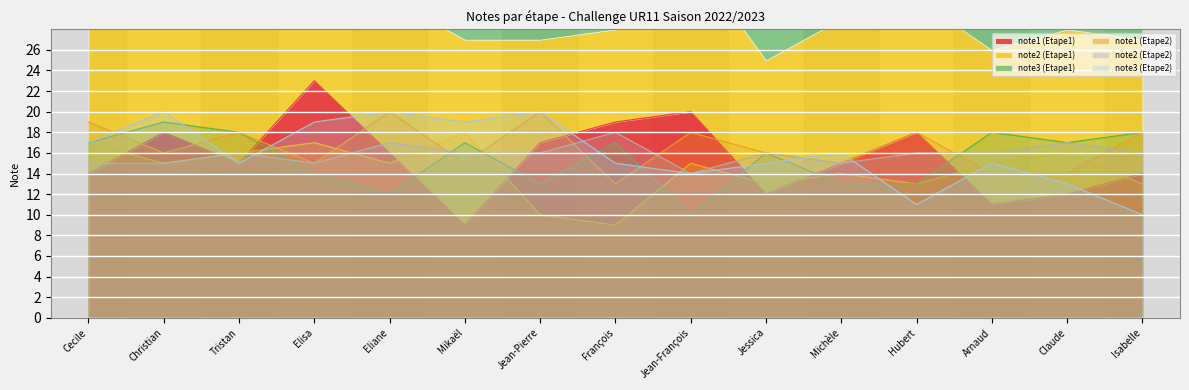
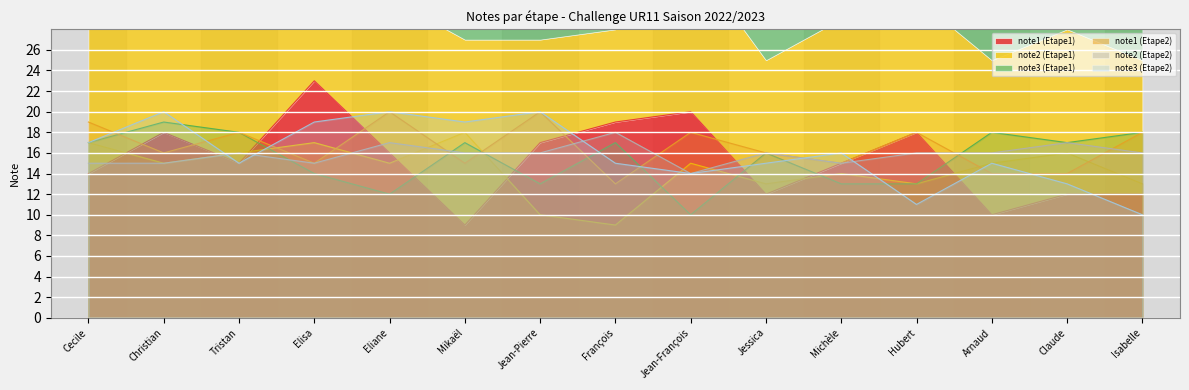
  {
    "note1 (Etape1)": {
      "Cecile": 14,
      "Christian": 18,
      "Elisa": 23,
      "Eliane": 16,
      "Mikaël": 9,
      "Jean-Pierre": 17,
      "François": 19,
      "Jean-François": 20,
      "Jessica": 12,
-     "Arnaud": 11,
+     "Arnaud": 10,
      "Claude": 12,
-     "Isabelle": 14
+     "Isabelle": 12
    }
  }
